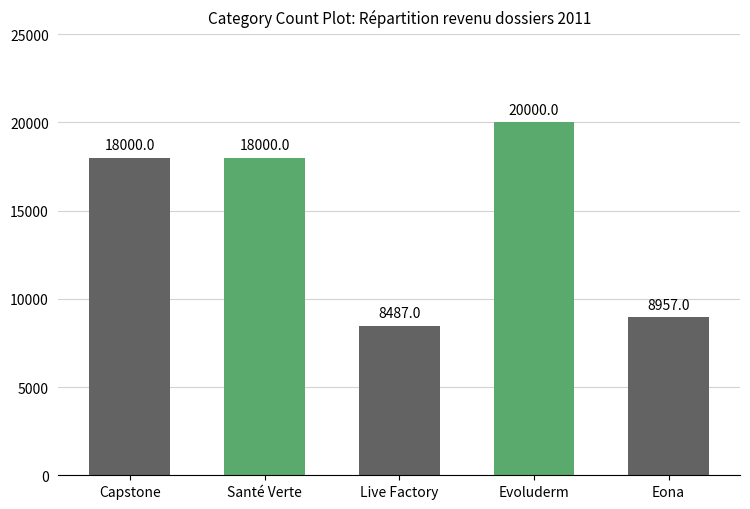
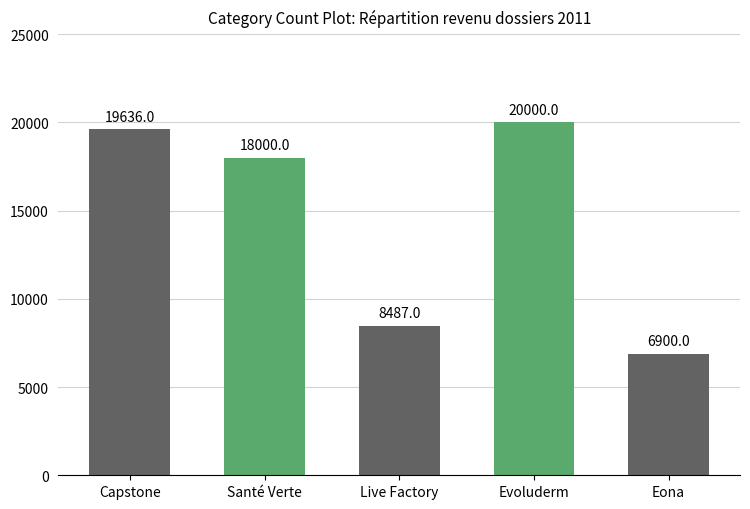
  {
-   "Capstone": 18000.0,
+   "Capstone": 19636.0,
    "Santé Verte": 18000.0,
    "Live Factory": 8487.0,
    "Evoluderm": 20000.0,
-   "Eona": 8957.0
+   "Eona": 6900.0
  }
